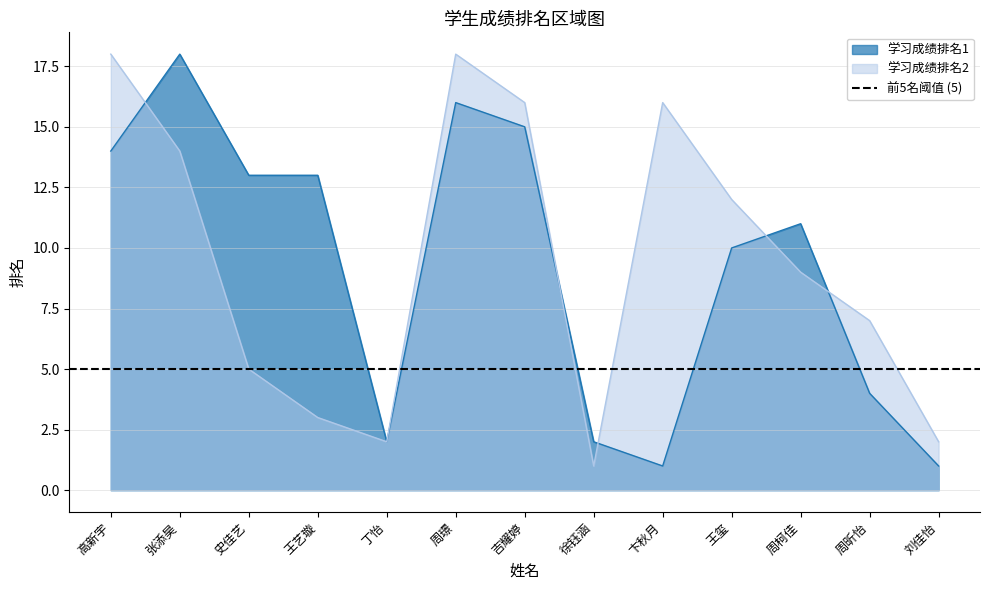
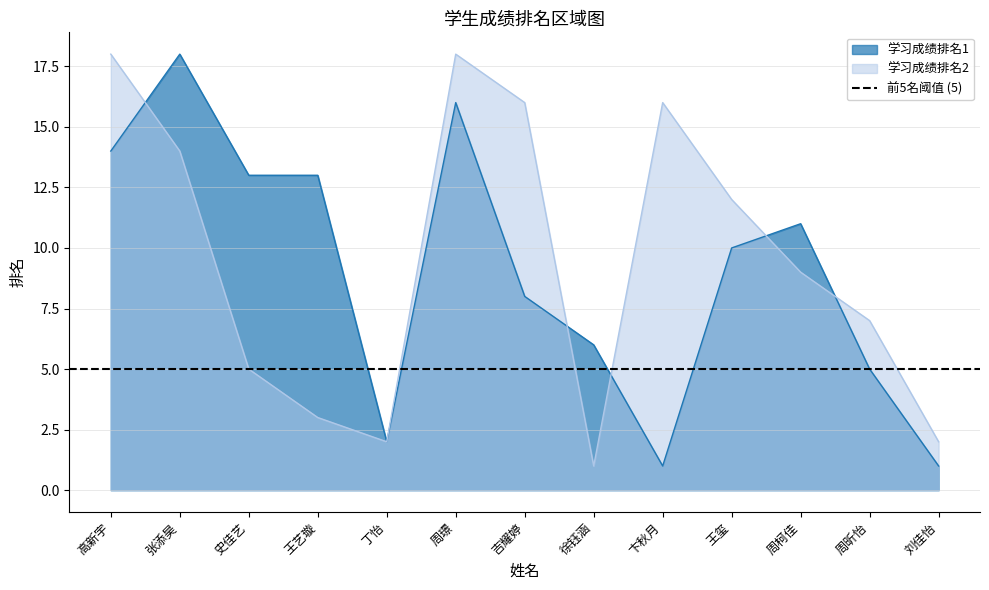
  {
    "学习成绩排名1": {
      "高新宇": 14,
      "张添昊": 18,
      "史佳艺": 13,
      "王艺璇": 13,
      "周璟": 16,
-     "吉耀婷": 15,
-     "徐钰涵": 2,
+     "吉耀婷": 8,
+     "徐钰涵": 6,
      "卞秋月": 1,
      "王玺": 10,
      "周柯佳": 11,
-     "周昕怡": 4,
+     "周昕怡": 5,
      "刘佳怡": 1
    },
    "学习成绩排名2": {
      "高新宇": 18,
      "张添昊": 14,
      "史佳艺": 5,
      "王艺璇": 3,
      "周璟": 18,
      "吉耀婷": 16,
      "徐钰涵": 1,
      "卞秋月": 16,
      "王玺": 12,
      "周柯佳": 9,
      "周昕怡": 7,
      "刘佳怡": 2
    }
  }
